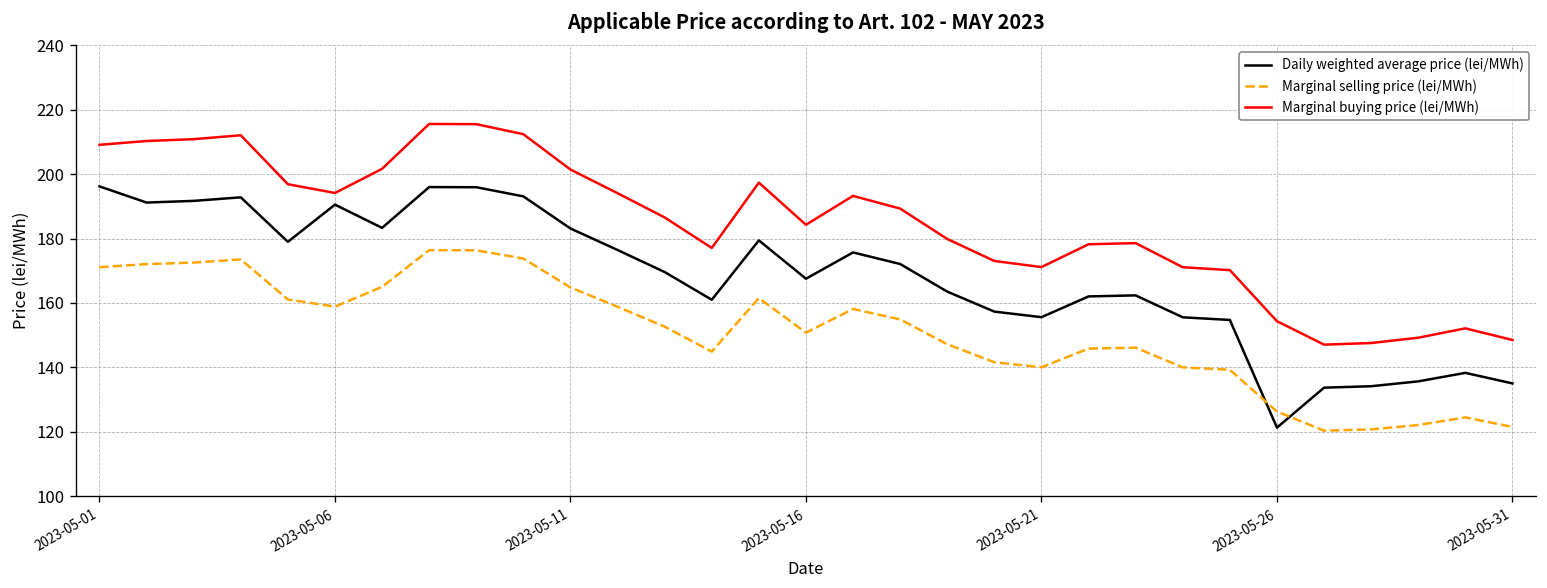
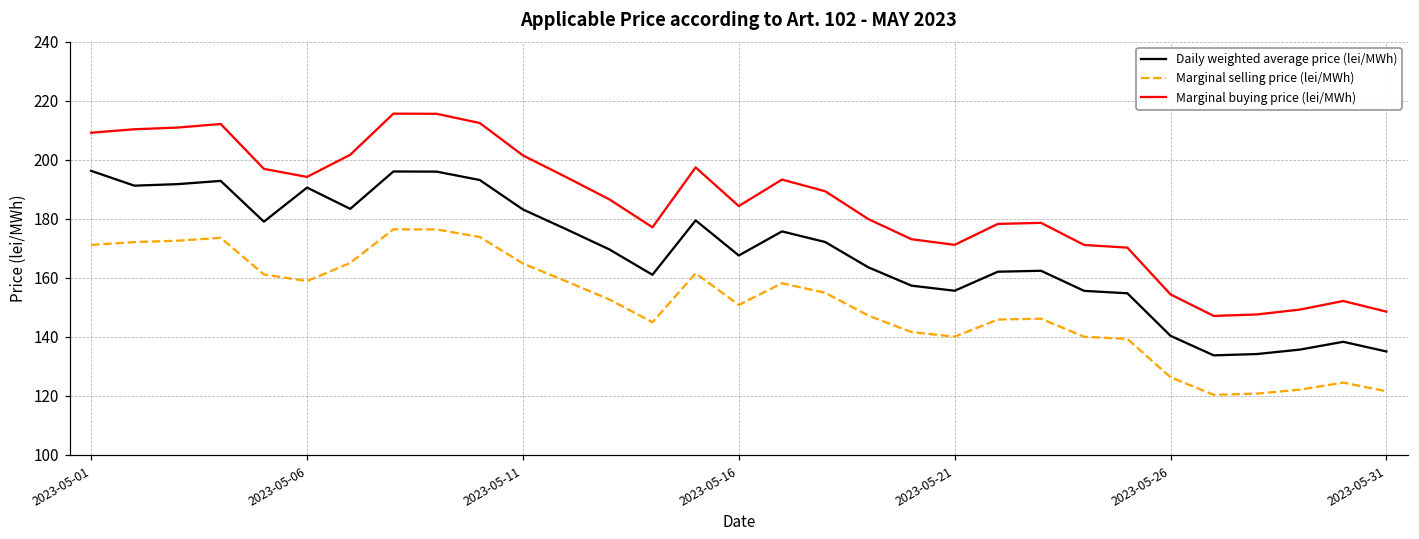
  {
    "Daily weighted average price (lei/MWh)": {
      "2023-05-01": 196,
      "2023-05-06": 191,
      "2023-05-11": 183,
      "2023-05-16": 168,
      "2023-05-21": 156,
-     "2023-05-26": 121,
+     "2023-05-26": 140,
      "2023-05-31": 135
    },
    "Marginal selling price (lei/MWh)": {
      "2023-05-01": 171,
      "2023-05-06": 159,
      "2023-05-11": 165,
      "2023-05-16": 151,
      "2023-05-21": 140,
      "2023-05-26": 126,
      "2023-05-31": 122
    },
    "Marginal buying price (lei/MWh)": {
      "2023-05-01": 209,
      "2023-05-06": 194,
      "2023-05-11": 201,
      "2023-05-16": 184,
      "2023-05-21": 171,
      "2023-05-26": 154,
      "2023-05-31": 149
    }
  }
